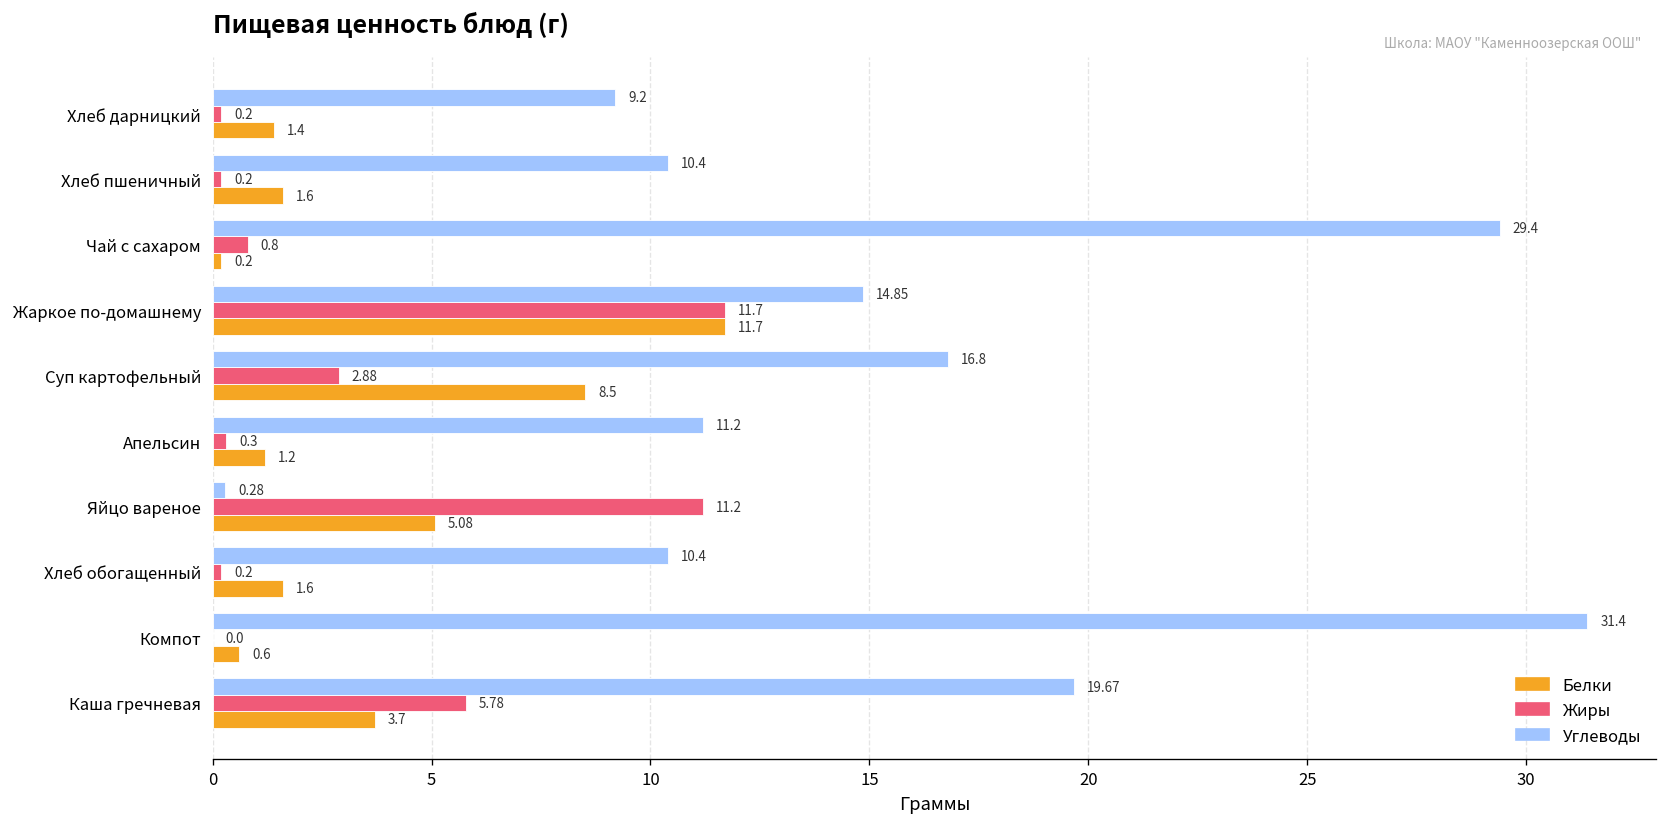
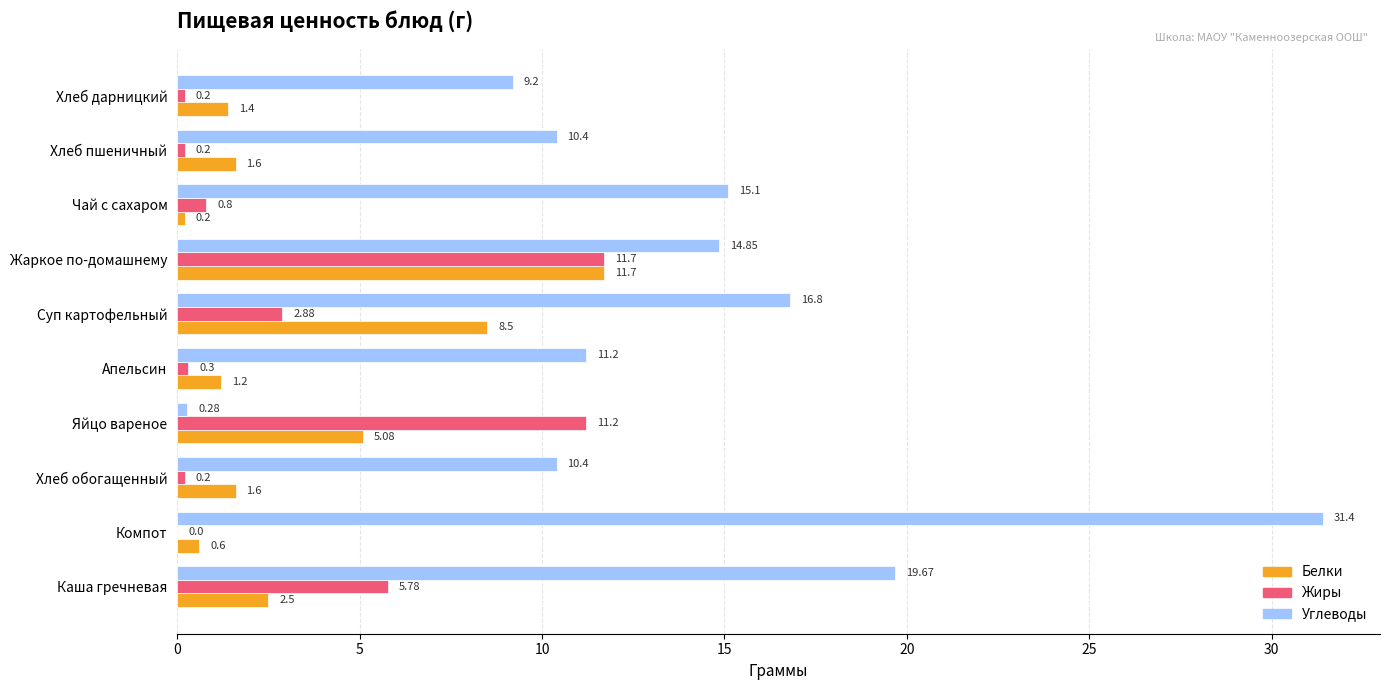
  {
    "Белки": {
      "Хлеб дарницкий": 1.4,
      "Хлеб пшеничный": 1.6,
      "Чай с сахаром": 0.2,
      "Жаркое по-домашнему": 11.7,
      "Суп картофельный": 8.5,
      "Апельсин": 1.2,
      "Яйцо вареное": 5.08,
      "Хлеб обогащенный": 1.6,
      "Компот": 0.6,
-     "Каша гречневая": 3.7
+     "Каша гречневая": 2.5
    },
    "Жиры": {
      "Хлеб дарницкий": 0.2,
      "Хлеб пшеничный": 0.2,
      "Чай с сахаром": 0.8,
      "Жаркое по-домашнему": 11.7,
      "Суп картофельный": 2.88,
      "Апельсин": 0.3,
      "Яйцо вареное": 11.2,
      "Хлеб обогащенный": 0.2,
      "Компот": 0.0,
      "Каша гречневая": 5.78
    },
    "Углеводы": {
      "Хлеб дарницкий": 9.2,
      "Хлеб пшеничный": 10.4,
-     "Чай с сахаром": 29.4,
+     "Чай с сахаром": 15.1,
      "Жаркое по-домашнему": 14.85,
      "Суп картофельный": 16.8,
      "Апельсин": 11.2,
      "Яйцо вареное": 0.28,
      "Хлеб обогащенный": 10.4,
      "Компот": 31.4,
      "Каша гречневая": 19.67
    }
  }
